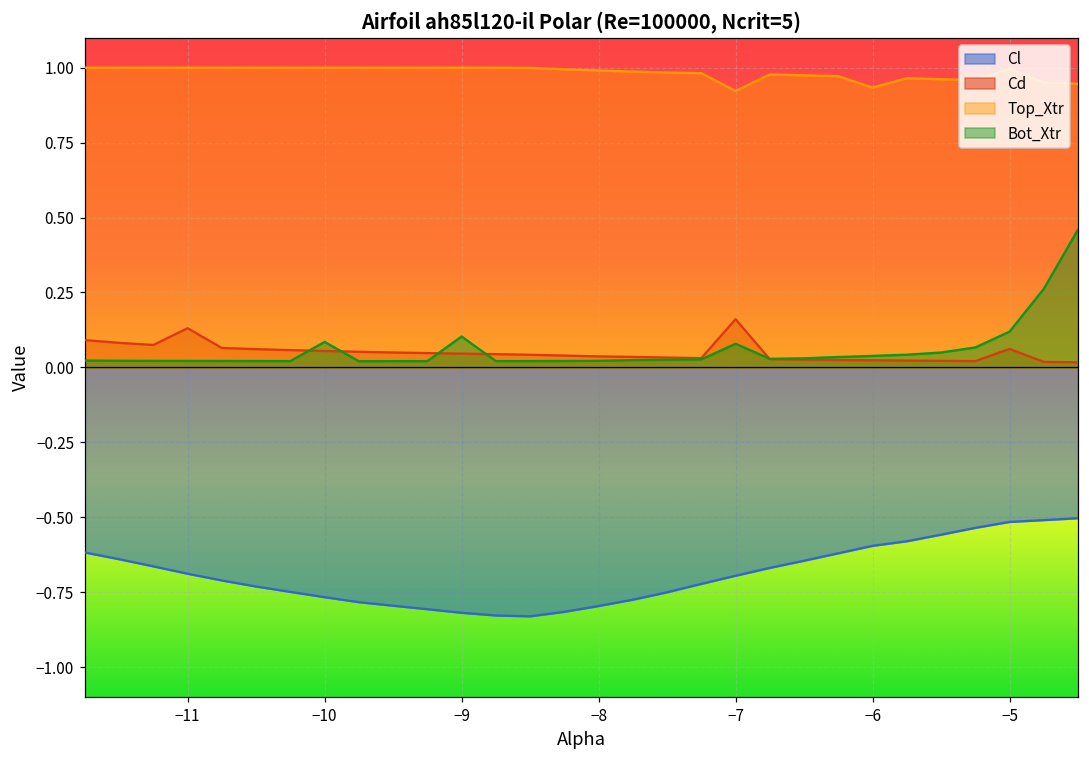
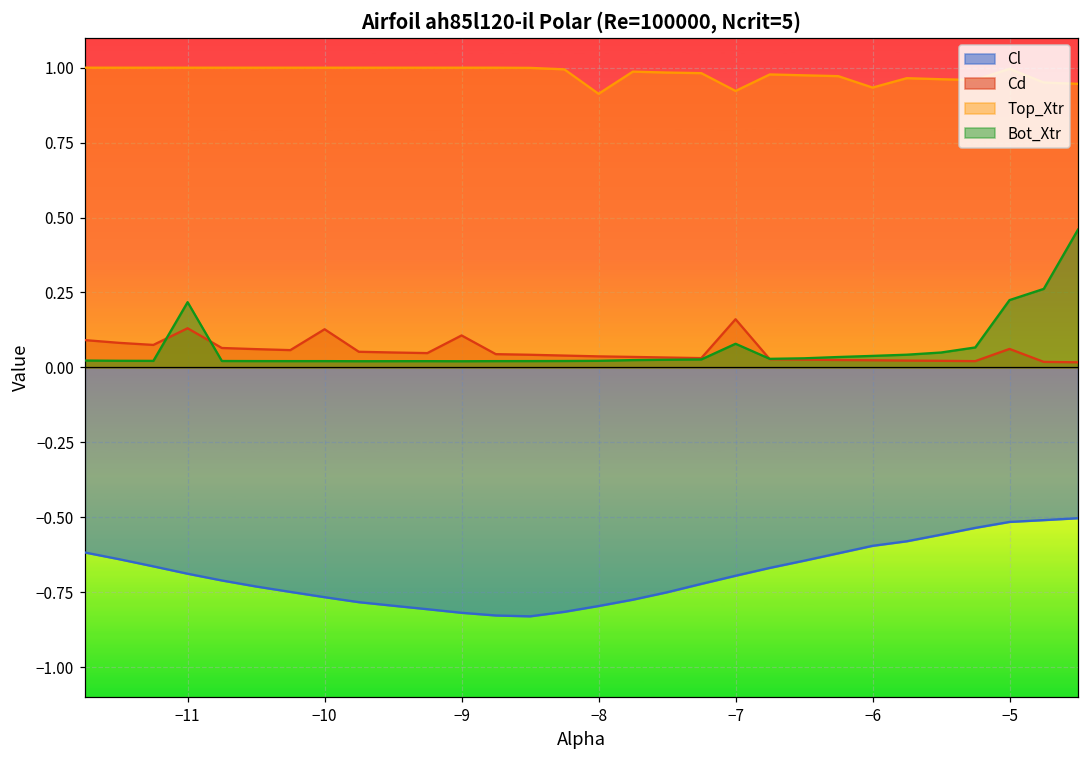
  {
    "Cd": {
      "−11": 0.13,
-     "−10": 0.05,
-     "−9": 0.05,
+     "−10": 0.13,
+     "−9": 0.11,
      "−8": 0.04,
      "−7": 0.16,
      "−6": 0.02,
      "−5": 0.06
    },
    "Top_Xtr": {
      "−11": 1.00,
      "−10": 1.00,
      "−9": 1.00,
-     "−8": 0.99,
+     "−8": 0.91,
      "−7": 0.92,
      "−6": 0.93
    },
    "Bot_Xtr": {
-     "−11": 0.02,
-     "−10": 0.09,
-     "−9": 0.10,
+     "−11": 0.22,
+     "−10": 0.02,
+     "−9": 0.02,
      "−8": 0.02,
      "−7": 0.08,
      "−6": 0.04,
-     "−5": 0.12
+     "−5": 0.22
    }
  }
